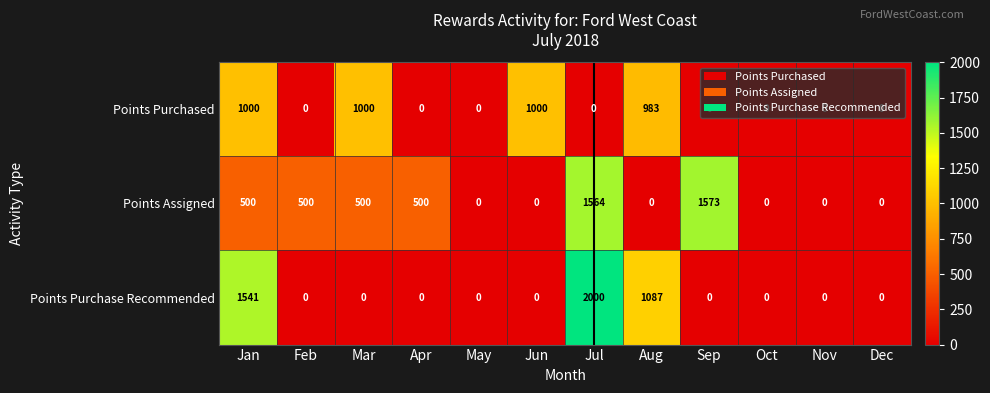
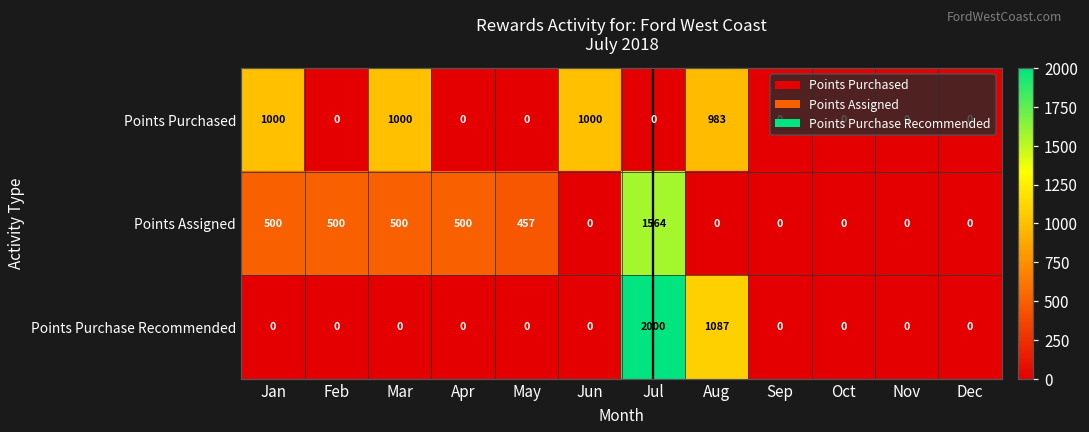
  {
    "Points Purchased": {
      "Jan": 1000,
      "Feb": 0,
      "Mar": 1000,
      "Apr": 0,
      "May": 0,
      "Jun": 1000,
      "Jul": 0,
      "Aug": 983
    },
    "Points Assigned": {
      "Jan": 500,
      "Feb": 500,
      "Mar": 500,
      "Apr": 500,
-     "May": 0,
+     "May": 457,
      "Jun": 0,
      "Jul": 1564,
      "Aug": 0,
-     "Sep": 1573,
+     "Sep": 0,
      "Oct": 0,
      "Nov": 0,
      "Dec": 0
    },
    "Points Purchase Recommended": {
-     "Jan": 1541,
+     "Jan": 0,
      "Feb": 0,
      "Mar": 0,
      "Apr": 0,
      "May": 0,
      "Jun": 0,
      "Jul": 2000,
      "Aug": 1087,
      "Sep": 0,
      "Oct": 0,
      "Nov": 0,
      "Dec": 0
    }
  }
